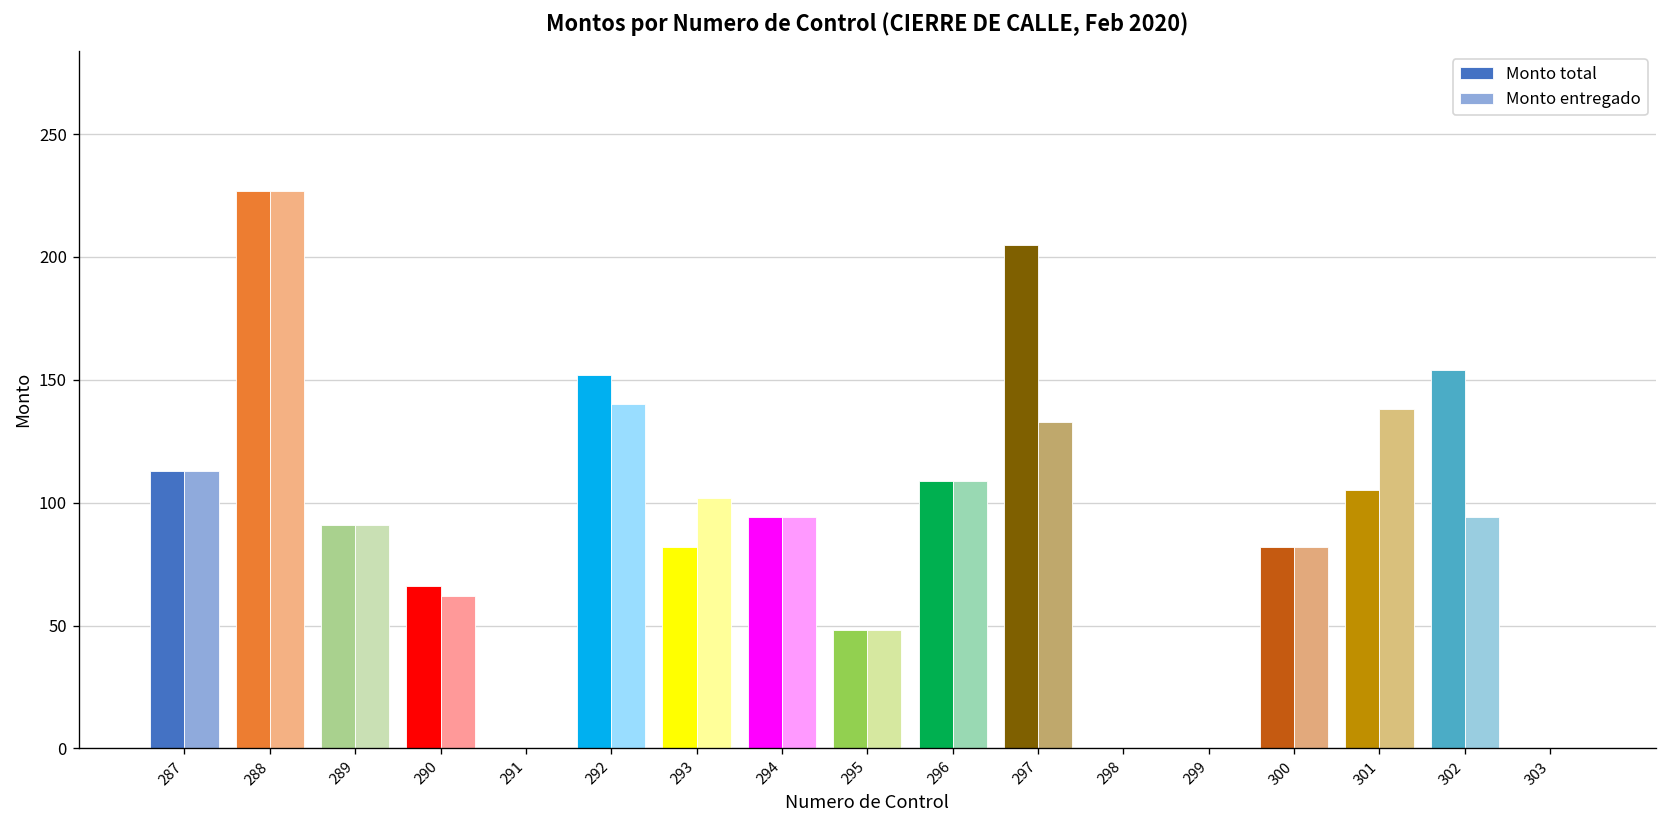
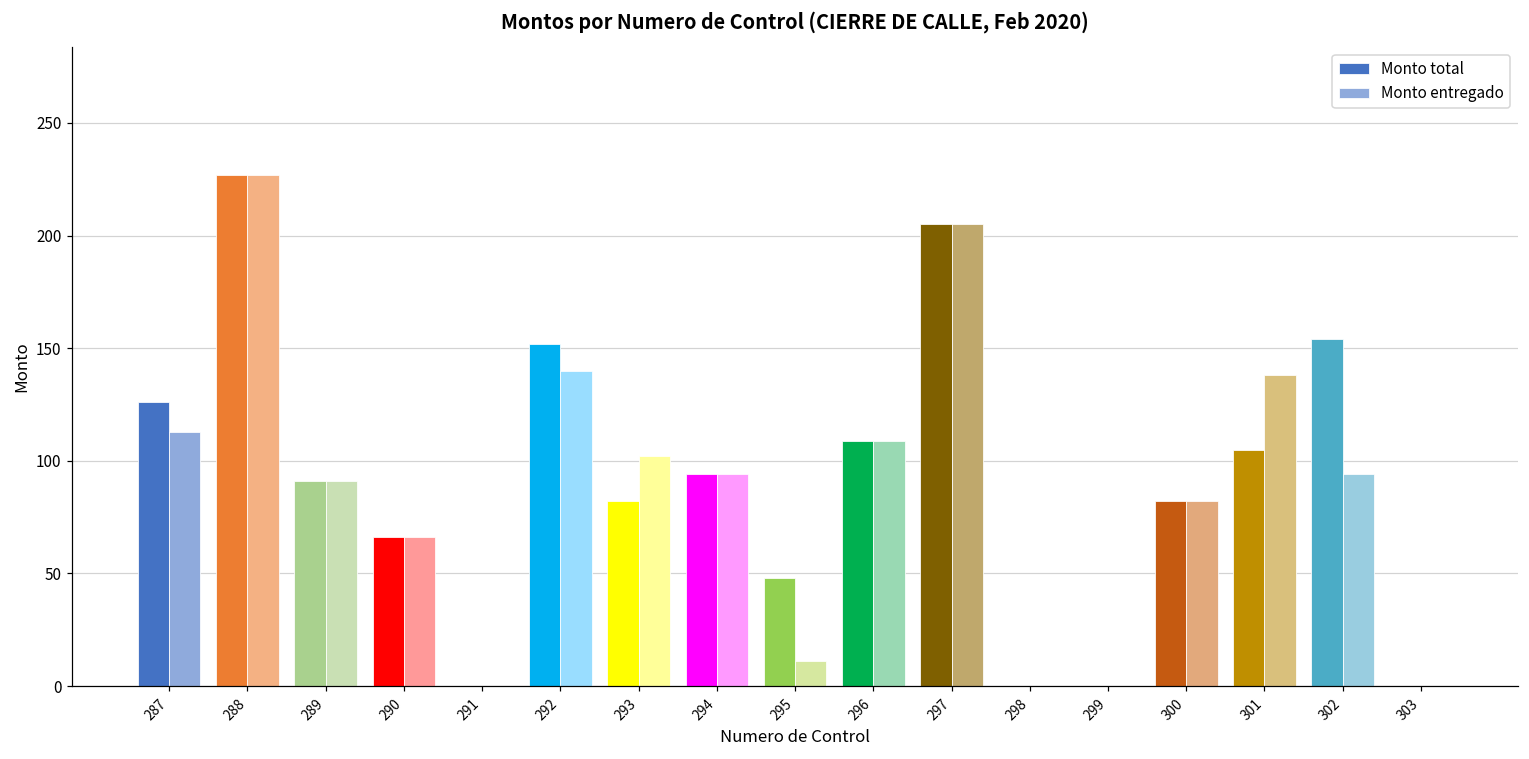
  {
    "Monto total": {
-     "287": 113,
+     "287": 126,
      "288": 227,
      "289": 91,
      "290": 66,
      "291": 0,
      "292": 152,
      "293": 82,
      "294": 94,
      "295": 48,
      "296": 109,
      "297": 205,
      "298": 0,
      "299": 0,
      "300": 82,
      "301": 105,
      "302": 154,
      "303": 0
    },
    "Monto entregado": {
      "287": 113,
      "288": 227,
      "289": 91,
-     "290": 62,
+     "290": 66,
      "291": 0,
      "292": 140,
      "293": 102,
      "294": 94,
-     "295": 48,
+     "295": 11,
      "296": 109,
-     "297": 133,
+     "297": 205,
      "298": 0,
      "299": 0,
      "300": 82,
      "301": 138,
      "302": 94,
      "303": 0
    }
  }
